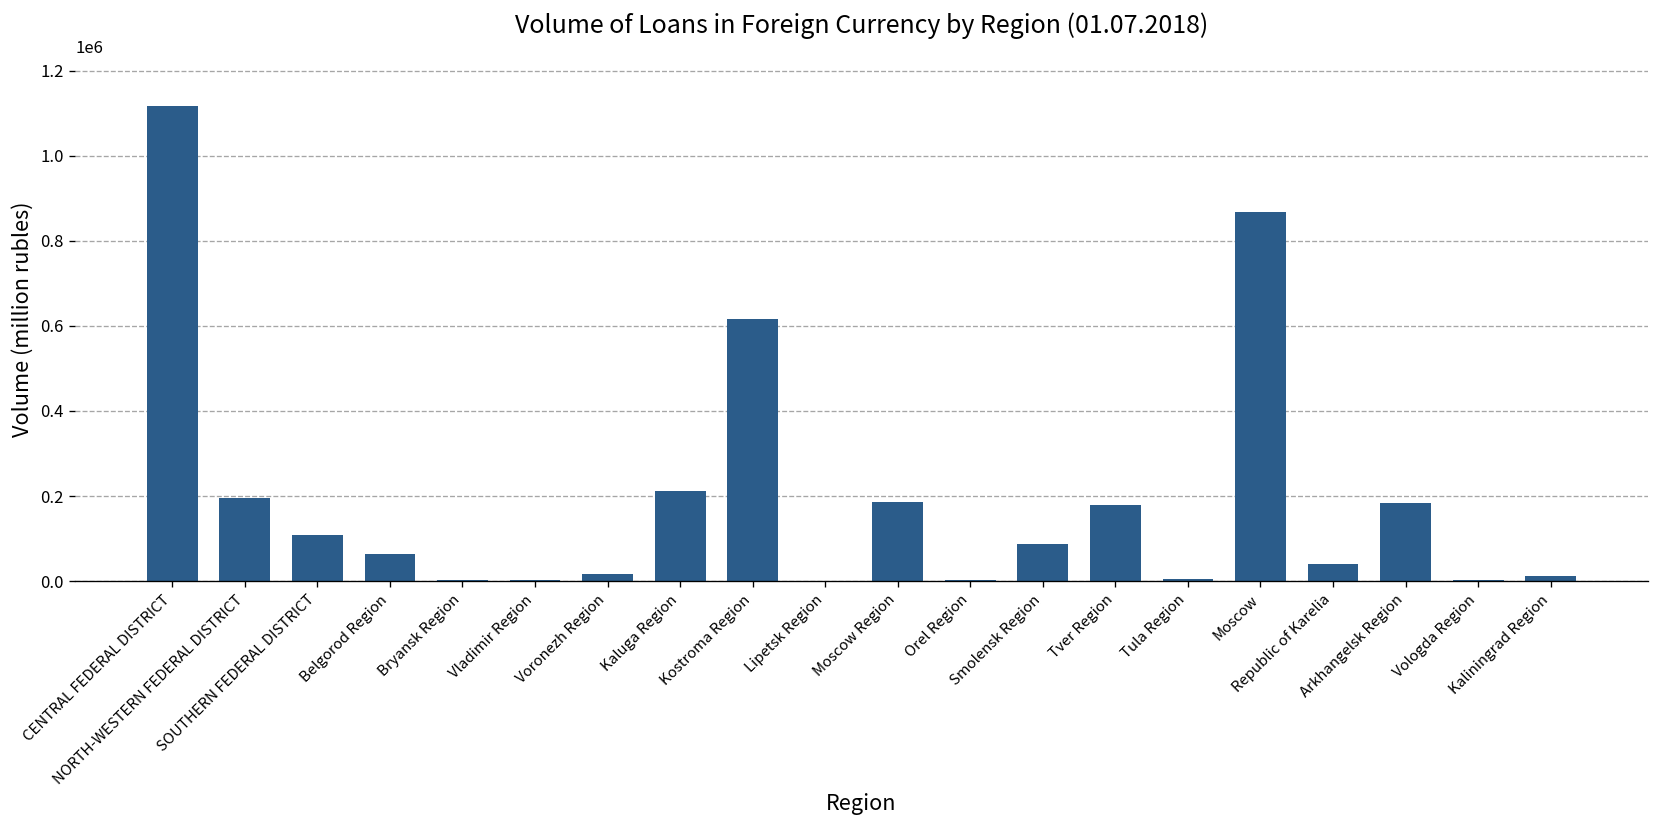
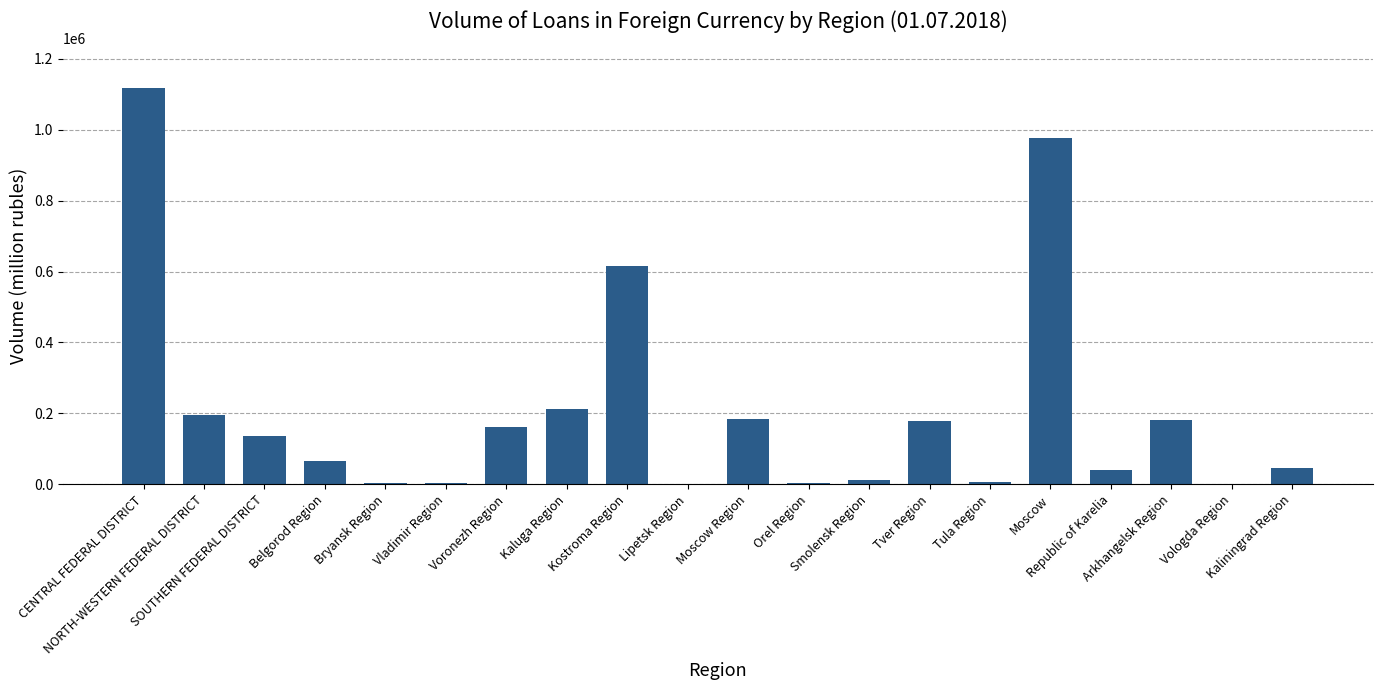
  {
    "CENTRAL FEDERAL DISTRICT": 1120000,
    "NORTH-WESTERN FEDERAL DISTRICT": 200000,
-   "SOUTHERN FEDERAL DISTRICT": 110000,
+   "SOUTHERN FEDERAL DISTRICT": 140000,
    "Belgorod Region": 60000,
-   "Voronezh Region": 20000,
+   "Voronezh Region": 160000,
    "Kaluga Region": 210000,
    "Kostroma Region": 620000,
    "Moscow Region": 190000,
-   "Smolensk Region": 90000,
+   "Smolensk Region": 10000,
    "Tver Region": 180000,
-   "Moscow": 870000,
+   "Moscow": 980000,
    "Republic of Karelia": 40000,
    "Arkhangelsk Region": 180000,
-   "Kaliningrad Region": 10000
+   "Kaliningrad Region": 40000
  }
